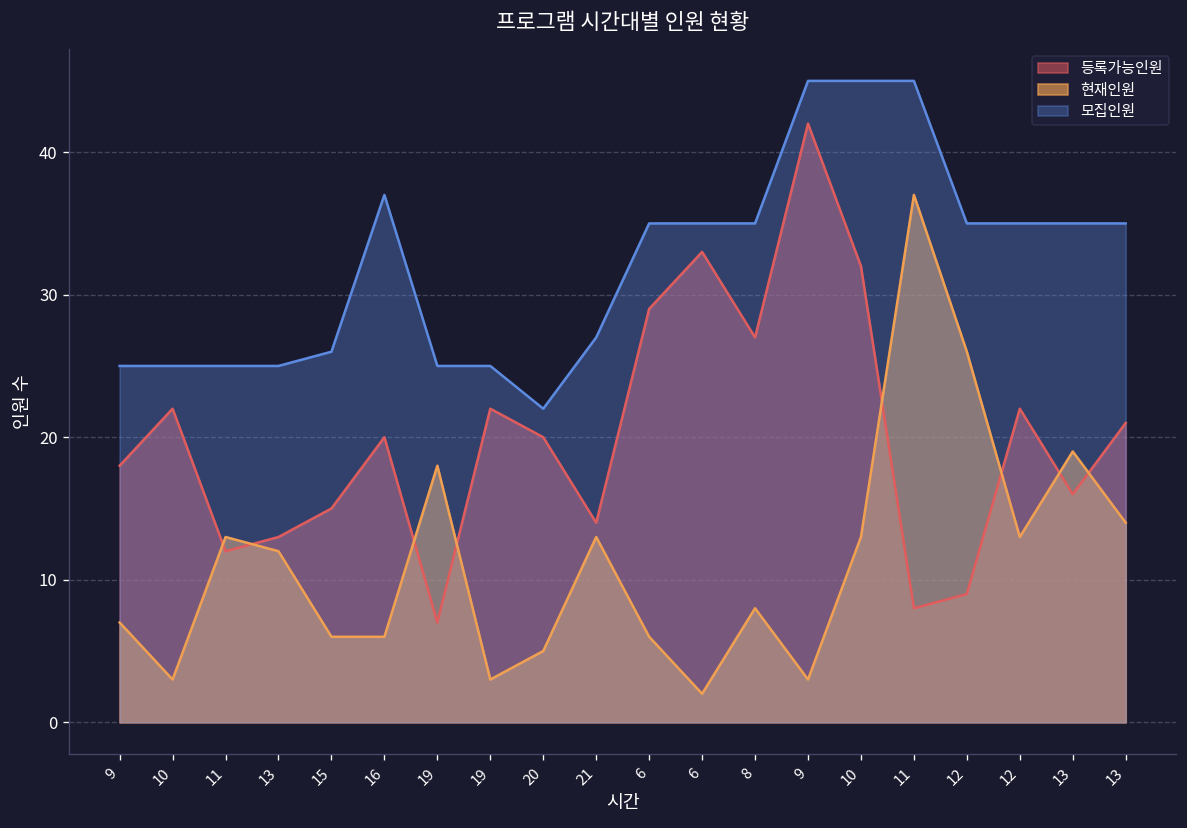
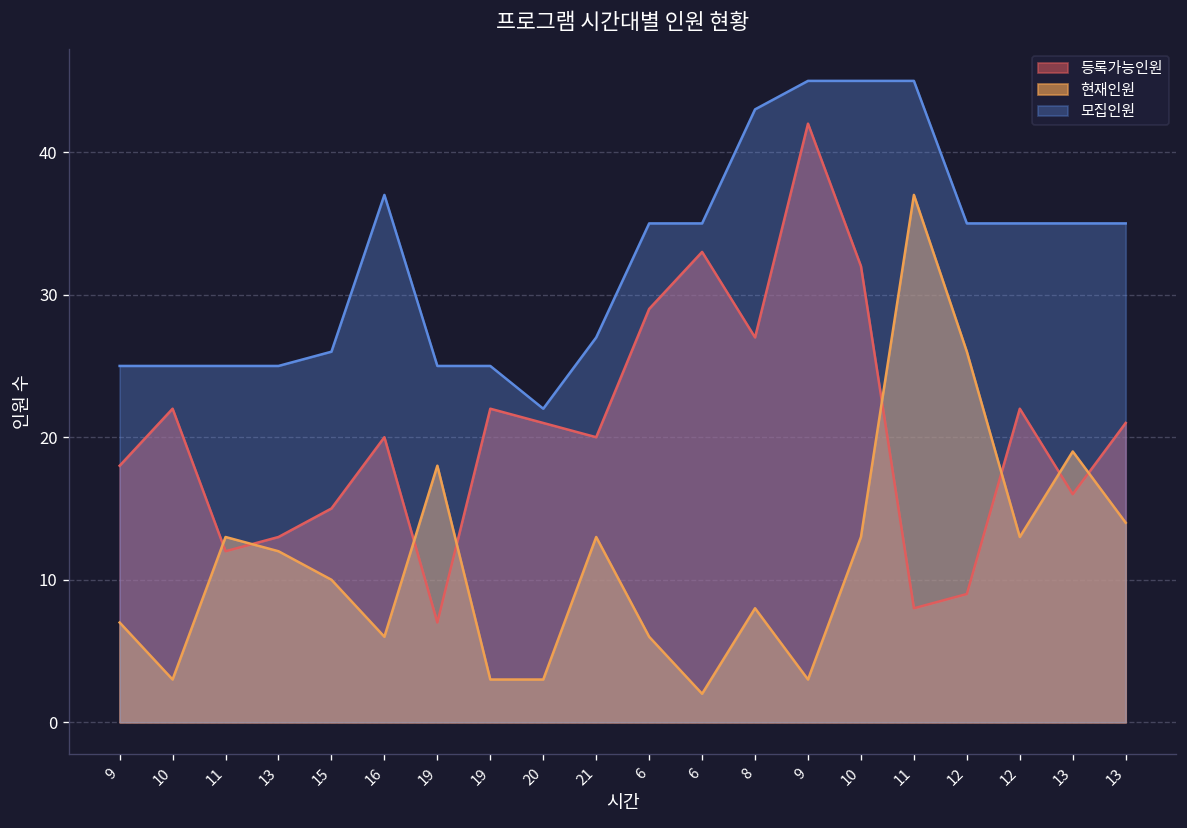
  {
    "등록가능인원": {
      "15": 15,
      "16": 20,
-     "20": 20,
-     "21": 14,
+     "20": 21,
+     "21": 20,
      "8": 27
    },
    "현재인원": {
-     "15": 6,
+     "15": 10,
      "16": 6,
-     "20": 5,
+     "20": 3,
      "21": 13,
      "8": 8
    },
    "모집인원": {
      "15": 26,
      "16": 37,
      "20": 22,
      "21": 27,
-     "8": 35
+     "8": 43
    }
  }
